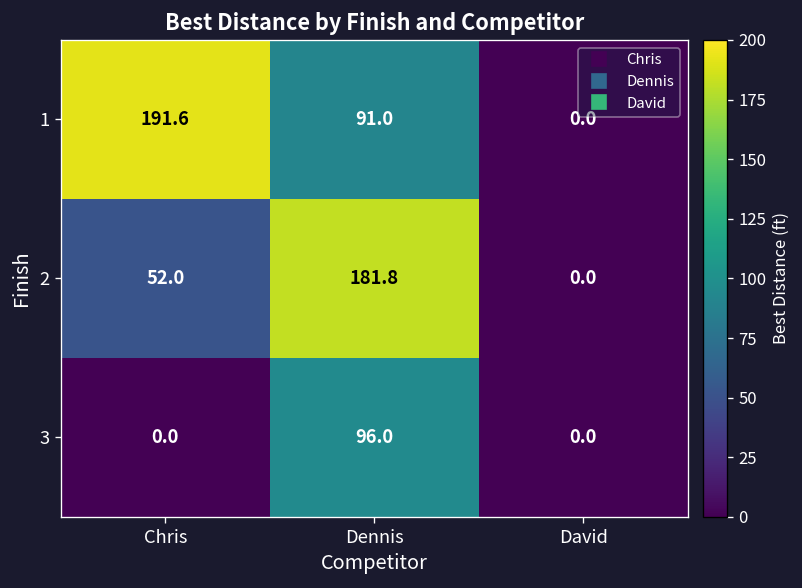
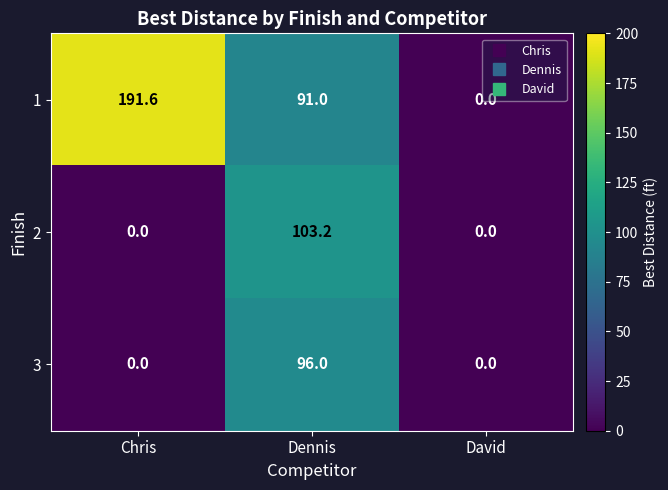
  {
    "1": {
      "Chris": 191.6,
      "Dennis": 91.0
    },
    "2": {
-     "Chris": 52.0,
-     "Dennis": 181.8,
+     "Chris": 0.0,
+     "Dennis": 103.2,
      "David": 0.0
    },
    "3": {
      "Chris": 0.0,
      "Dennis": 96.0,
      "David": 0.0
    }
  }
